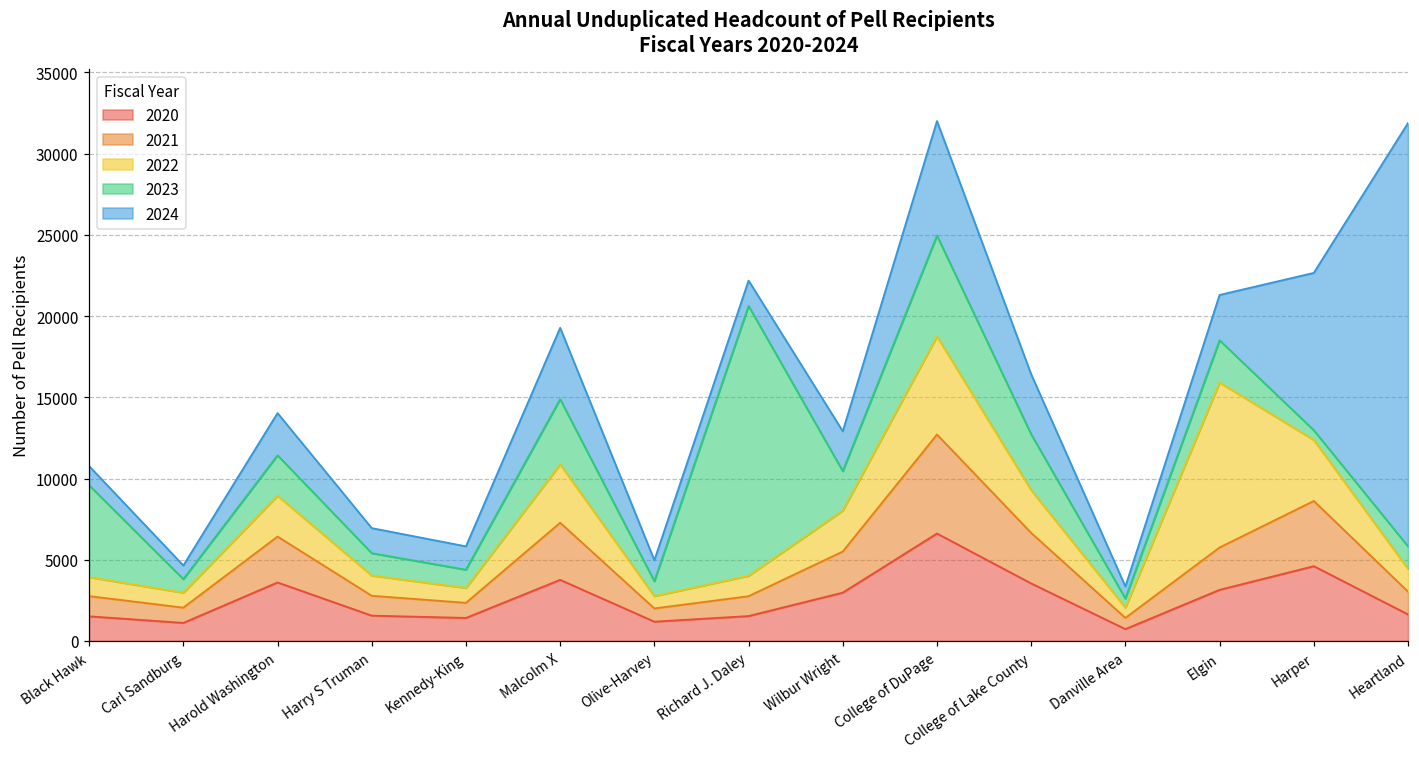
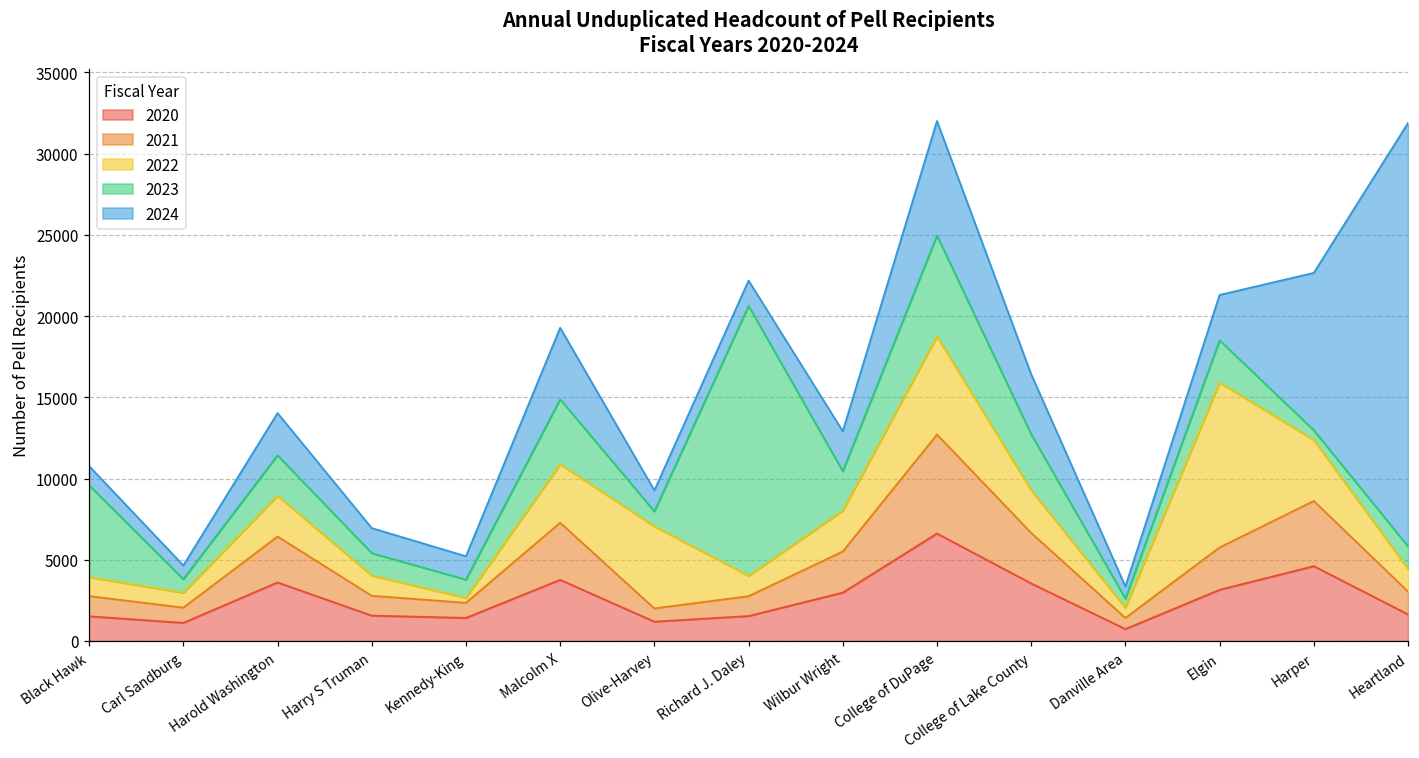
  {
    "2022": {
      "Black Hawk": 1200,
      "Carl Sandburg": 900,
      "Harold Washington": 2500,
      "Harry S Truman": 1200,
-     "Kennedy-King": 900,
+     "Kennedy-King": 300,
      "Malcolm X": 3600,
-     "Olive-Harvey": 800,
+     "Olive-Harvey": 5100,
      "Richard J. Daley": 1300,
      "Wilbur Wright": 2500,
      "College of DuPage": 6000,
      "College of Lake County": 2600,
      "Danville Area": 600,
      "Elgin": 10100,
      "Harper": 3800,
      "Heartland": 1400
    },
    "2023": {
      "Black Hawk": 5700,
      "Carl Sandburg": 800,
      "Harold Washington": 2500,
      "Harry S Truman": 1400,
      "Kennedy-King": 1100,
      "Malcolm X": 4000,
      "Olive-Harvey": 900,
      "Richard J. Daley": 16600,
      "Wilbur Wright": 2400,
      "College of DuPage": 6200,
      "College of Lake County": 3400,
      "Danville Area": 600,
      "Elgin": 2600,
      "Harper": 600,
      "Heartland": 1400
    },
    "2024": {
      "Black Hawk": 1200,
      "Carl Sandburg": 800,
      "Harold Washington": 2600,
      "Harry S Truman": 1500,
      "Kennedy-King": 1400,
      "Malcolm X": 4400,
      "Olive-Harvey": 1300,
      "Richard J. Daley": 1600,
      "Wilbur Wright": 2500,
      "College of DuPage": 7100,
      "College of Lake County": 3700,
      "Danville Area": 700,
      "Elgin": 2800,
      "Harper": 9700,
      "Heartland": 26100
    }
  }
